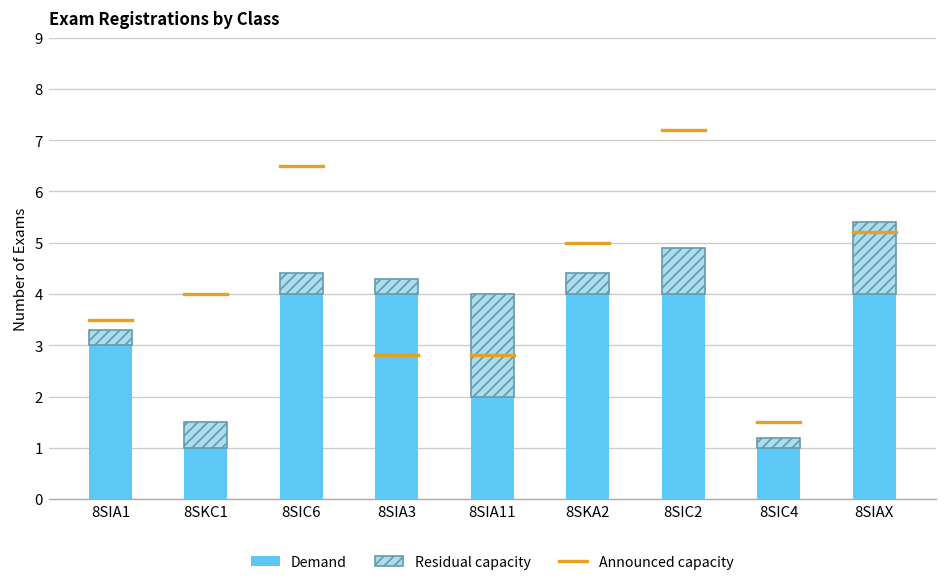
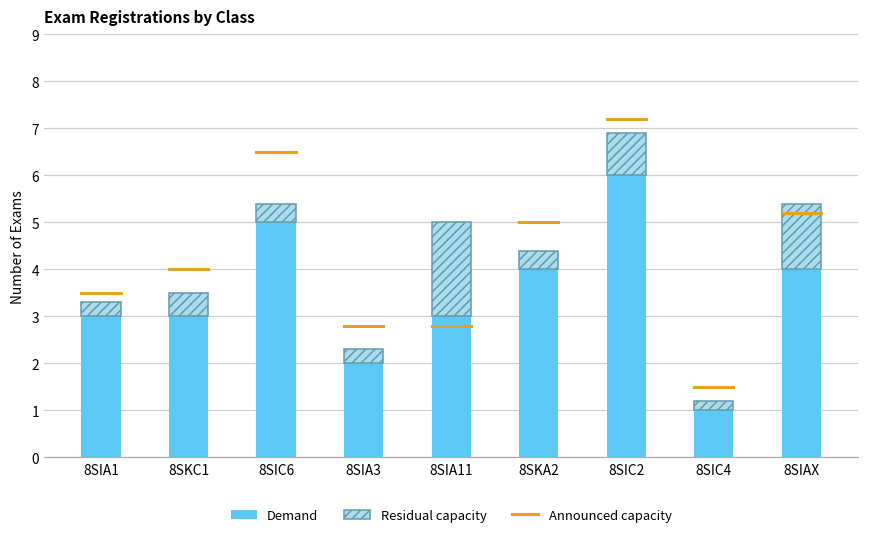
  {
    "Demand": {
      "8SIA1": 3,
-     "8SKC1": 1,
-     "8SIC6": 4,
-     "8SIA3": 4,
-     "8SIA11": 2,
+     "8SKC1": 3,
+     "8SIC6": 5,
+     "8SIA3": 2,
+     "8SIA11": 3,
      "8SKA2": 4,
-     "8SIC2": 4,
+     "8SIC2": 6,
      "8SIC4": 1,
      "8SIAX": 4
    },
    "Residual capacity": {
      "8SIA1": 0.3,
      "8SKC1": 0.5,
      "8SIC6": 0.4,
      "8SIA3": 0.3,
      "8SIA11": 2,
      "8SKA2": 0.4,
      "8SIC2": 0.9,
      "8SIC4": 0.2,
      "8SIAX": 1.4
    }
  }
